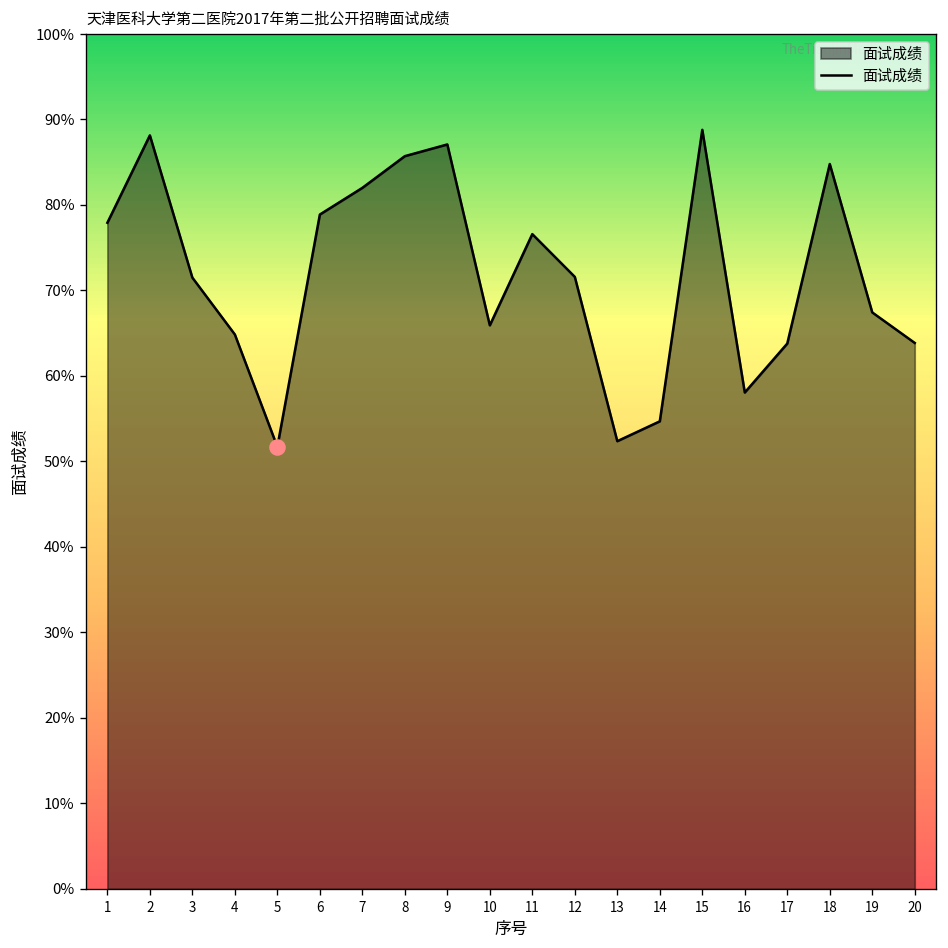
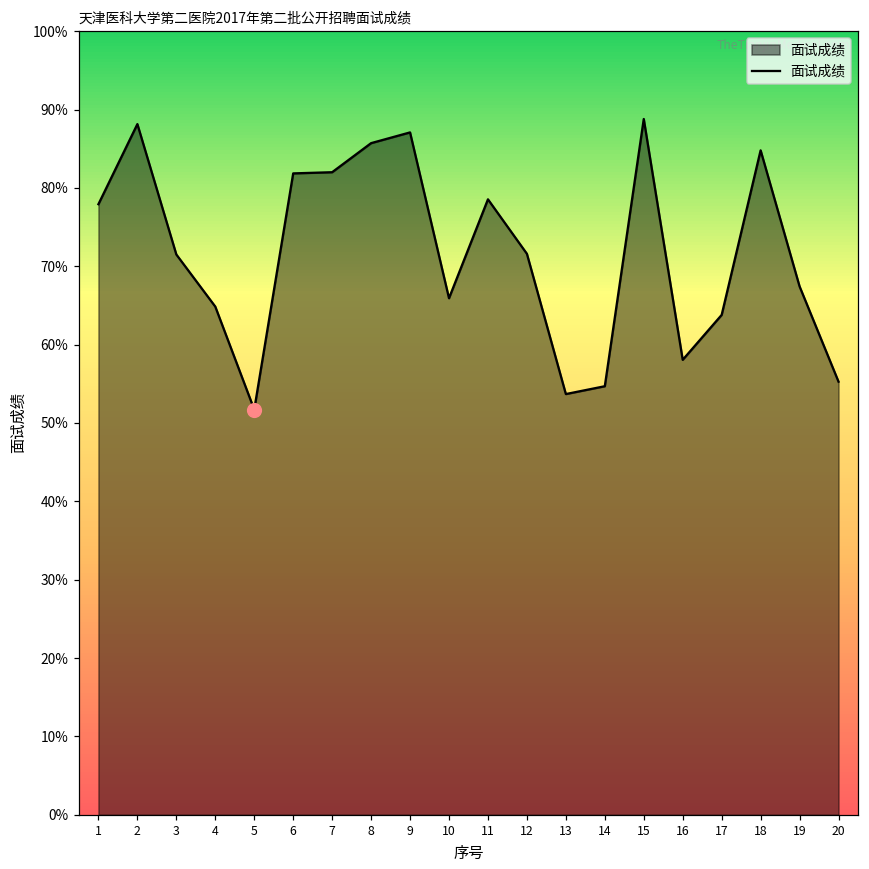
  {
    "面试成绩": {
      "1": "78%",
      "2": "88%",
      "3": "72%",
      "4": "65%",
-     "6": "79%",
+     "6": "82%",
      "7": "82%",
      "8": "86%",
      "9": "87%",
      "10": "66%",
-     "11": "77%",
+     "11": "79%",
      "12": "72%",
-     "13": "52%",
+     "13": "54%",
      "14": "55%",
      "15": "89%",
      "16": "58%",
      "17": "64%",
      "18": "85%",
      "19": "67%",
-     "20": "64%"
+     "20": "55%"
    }
  }
